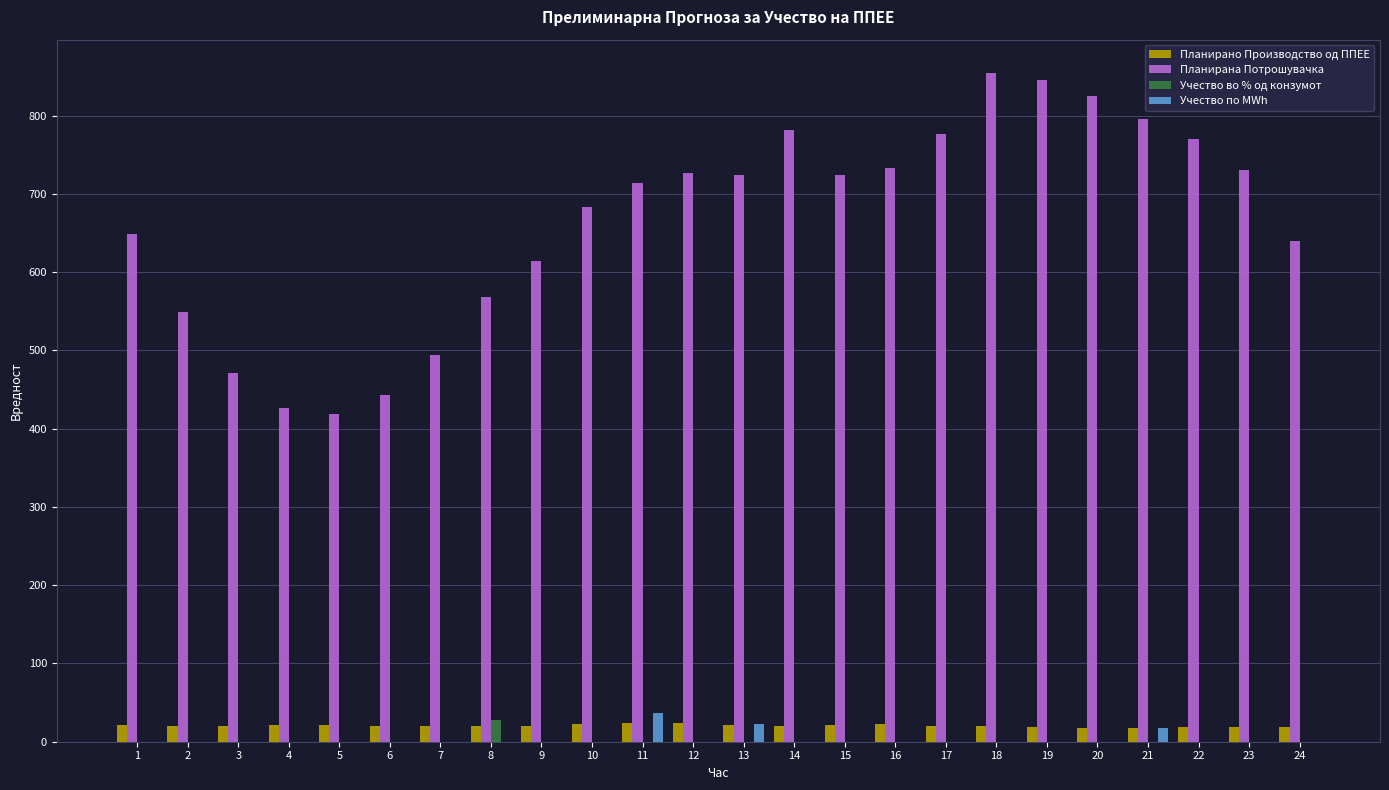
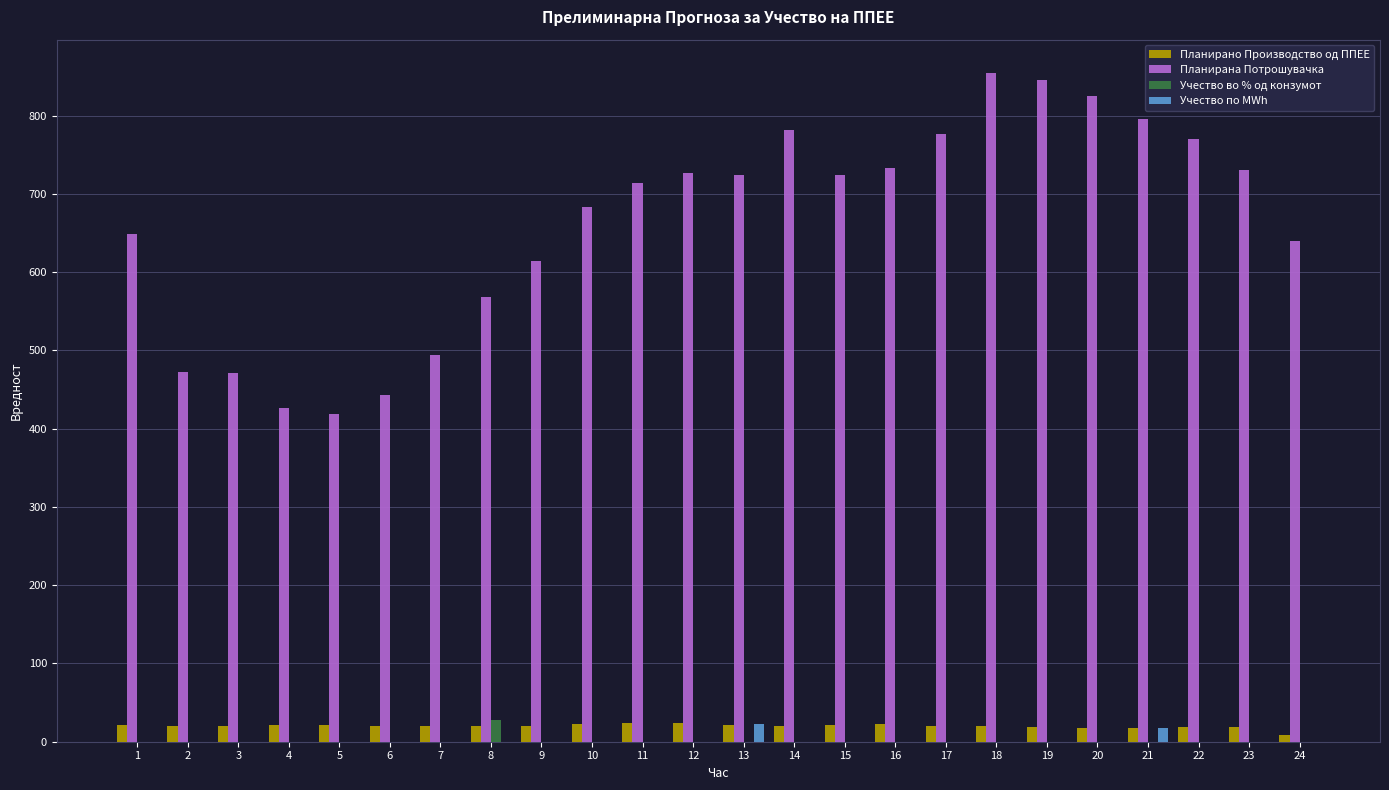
  {
    "Планирано Производство од ППЕЕ": {
      "1": 20,
      "2": 20,
      "3": 20,
      "4": 20,
      "5": 20,
      "6": 20,
      "7": 20,
      "8": 20,
      "9": 20,
      "10": 20,
      "11": 20,
      "12": 20,
      "13": 20,
      "14": 20,
      "15": 20,
      "16": 20,
      "17": 20,
      "18": 20,
      "19": 20,
      "20": 20,
      "21": 20,
      "22": 20,
      "23": 20,
-     "24": 20
+     "24": 10
    },
    "Планирана Потрошувачка": {
      "1": 650,
-     "2": 550,
+     "2": 470,
      "3": 470,
      "4": 430,
      "5": 420,
      "6": 440,
      "7": 490,
      "8": 570,
      "9": 610,
      "10": 680,
      "11": 710,
      "12": 730,
      "13": 720,
      "14": 780,
      "15": 720,
      "16": 730,
      "17": 780,
      "18": 850,
      "19": 850,
      "20": 830,
      "21": 800,
      "22": 770,
      "23": 730,
      "24": 640
    },
    "Учество во % од конзумот": {
      "8": 30
    },
    "Учество по MWh": {
-     "11": 40,
+     "11": 0,
      "13": 20,
      "21": 20
    }
  }
